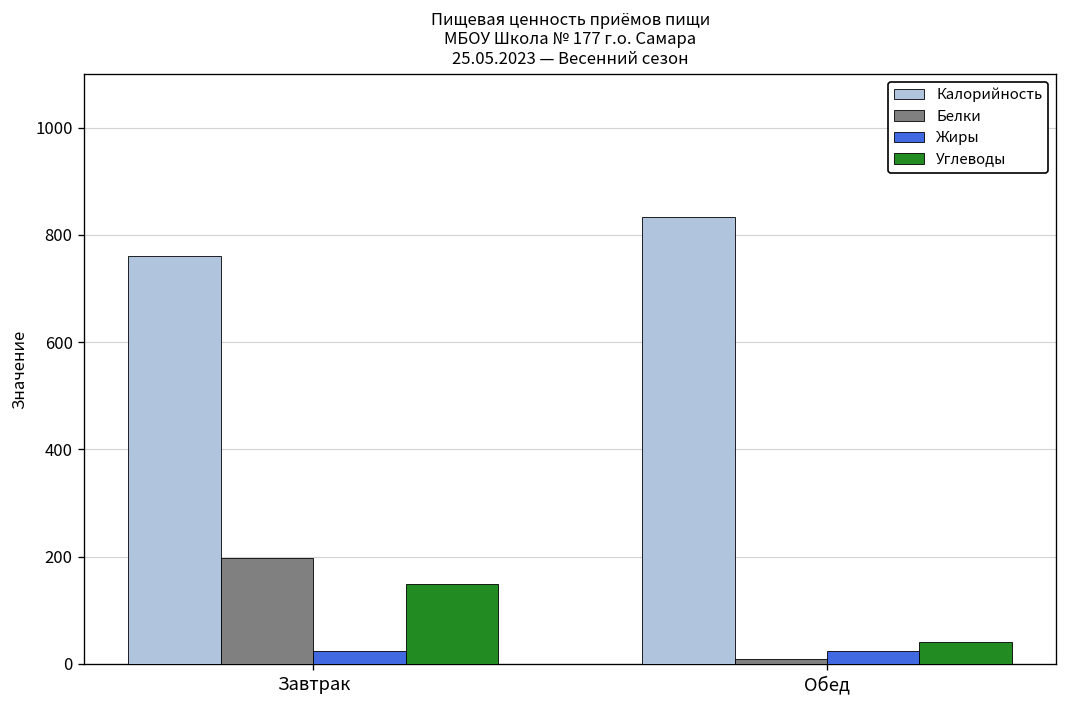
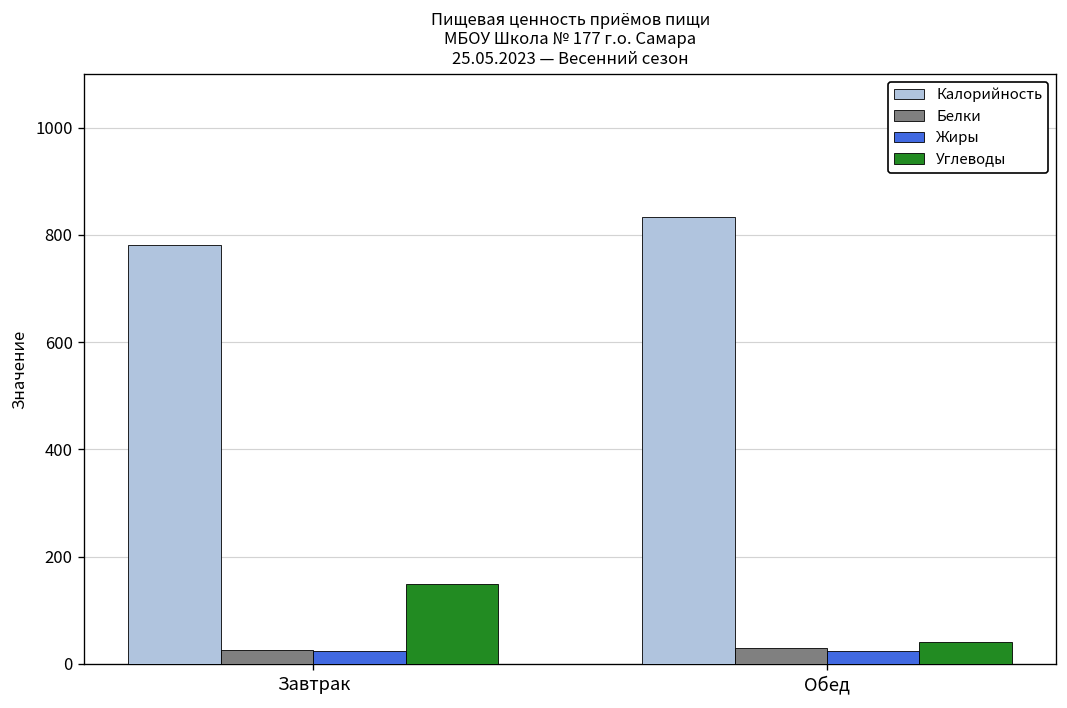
  {
    "Калорийность": {
-     "Завтрак": 760,
+     "Завтрак": 780,
      "Обед": 830
    },
    "Белки": {
-     "Завтрак": 200,
-     "Обед": 10
+     "Завтрак": 30,
+     "Обед": 30
    },
    "Жиры": {
      "Завтрак": 20,
      "Обед": 20
    },
    "Углеводы": {
      "Завтрак": 150,
      "Обед": 40
    }
  }
